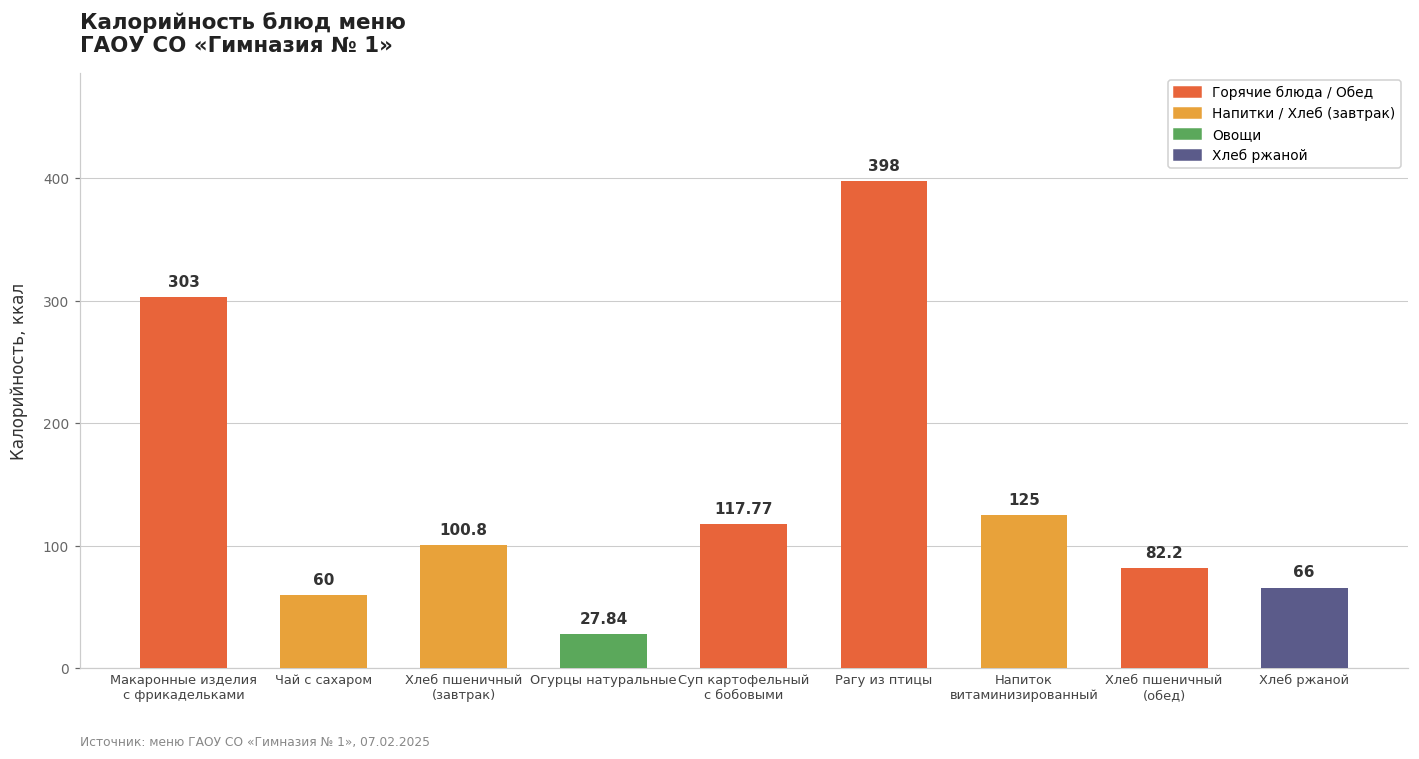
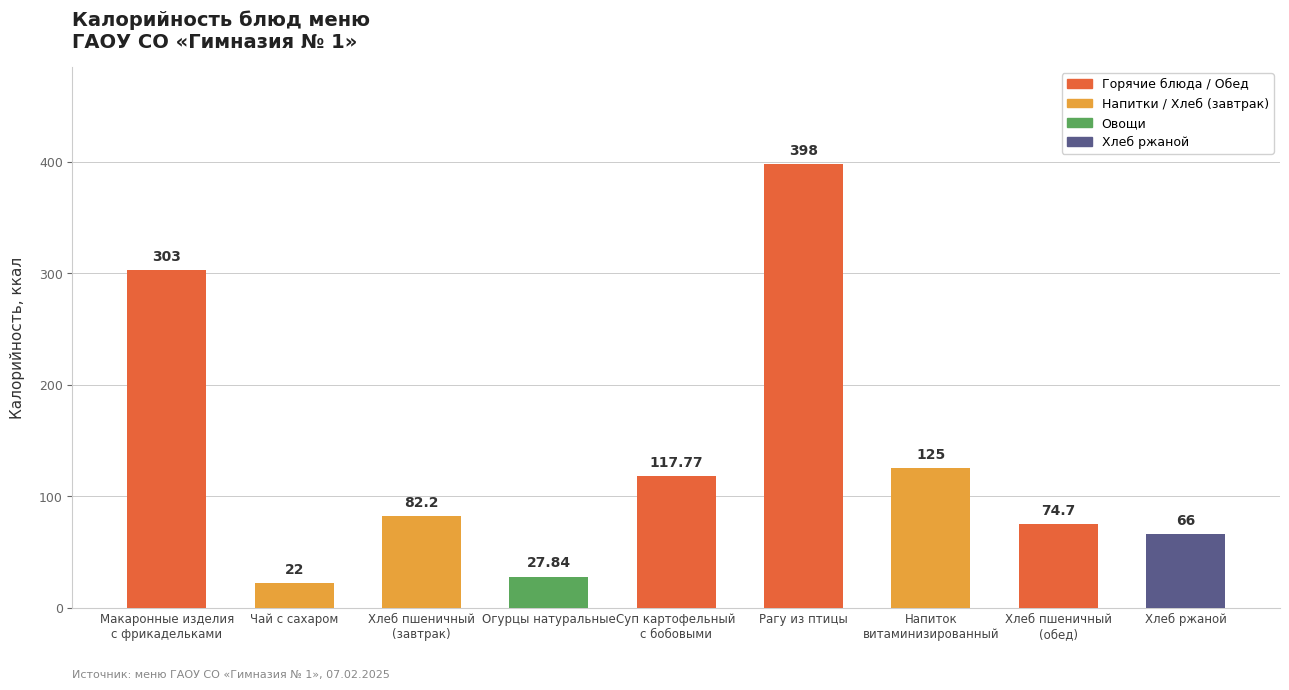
  {
    "Макаронные изделия с фрикадельками": 303,
-   "Чай с сахаром": 60,
-   "Хлеб пшеничный (завтрак)": 100.8,
+   "Чай с сахаром": 22,
+   "Хлеб пшеничный (завтрак)": 82.2,
    "Огурцы натуральные": 27.84,
    "Суп картофельный с бобовыми": 117.77,
    "Рагу из птицы": 398,
    "Напиток витаминизированный": 125,
-   "Хлеб пшеничный (обед)": 82.2,
+   "Хлеб пшеничный (обед)": 74.7,
    "Хлеб ржаной": 66
  }
